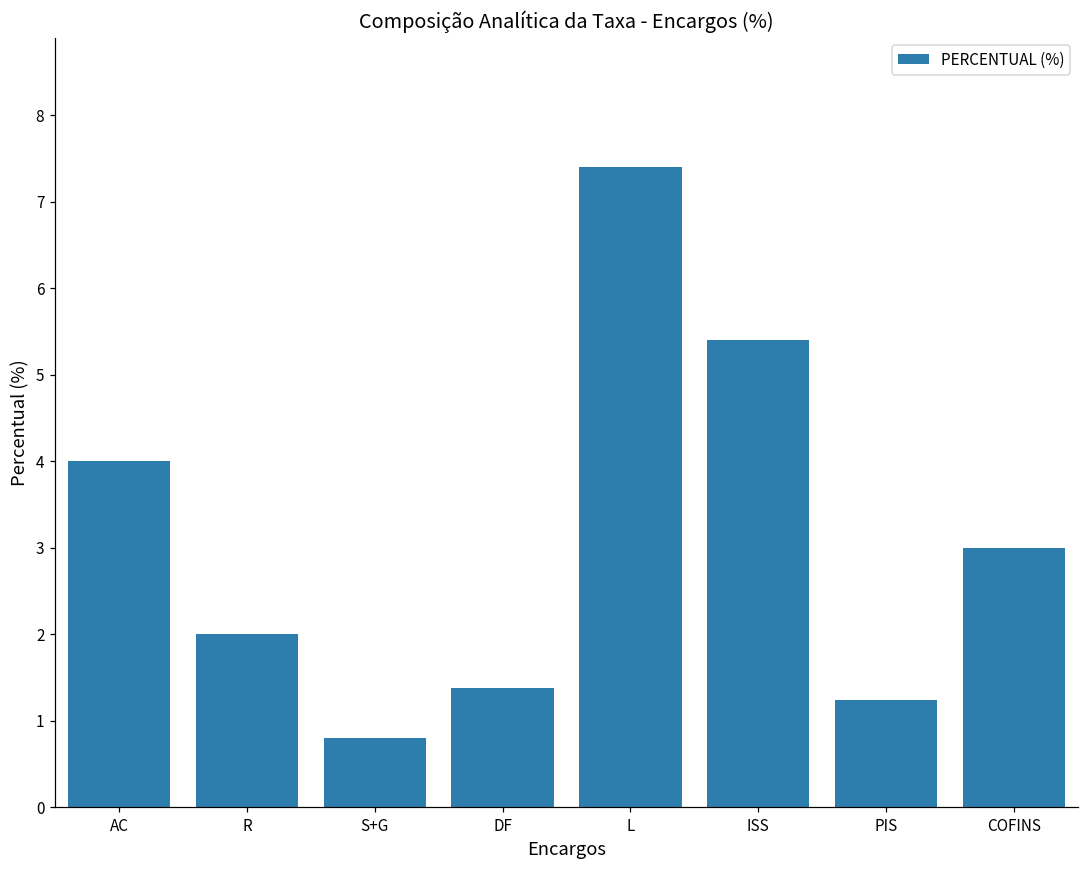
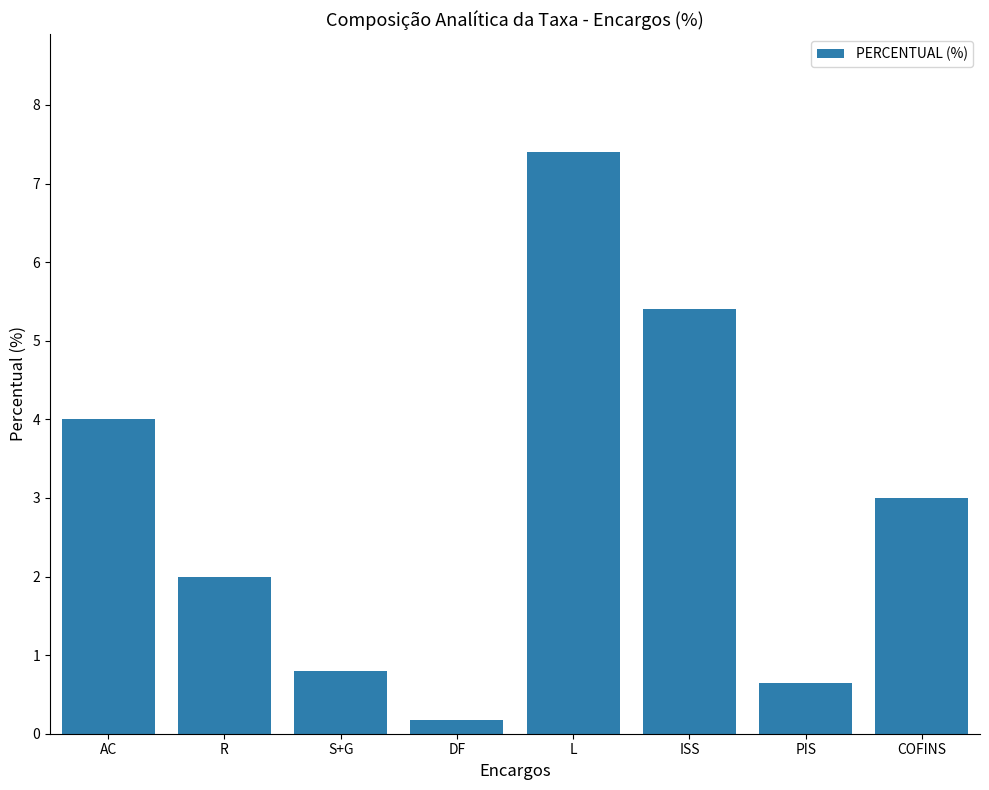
  {
    "AC": 4.0,
    "R": 2.0,
    "S+G": 0.8,
-   "DF": 1.4,
+   "DF": 0.2,
    "L": 7.4,
    "ISS": 5.4,
-   "PIS": 1.2,
+   "PIS": 0.7,
    "COFINS": 3.0
  }
